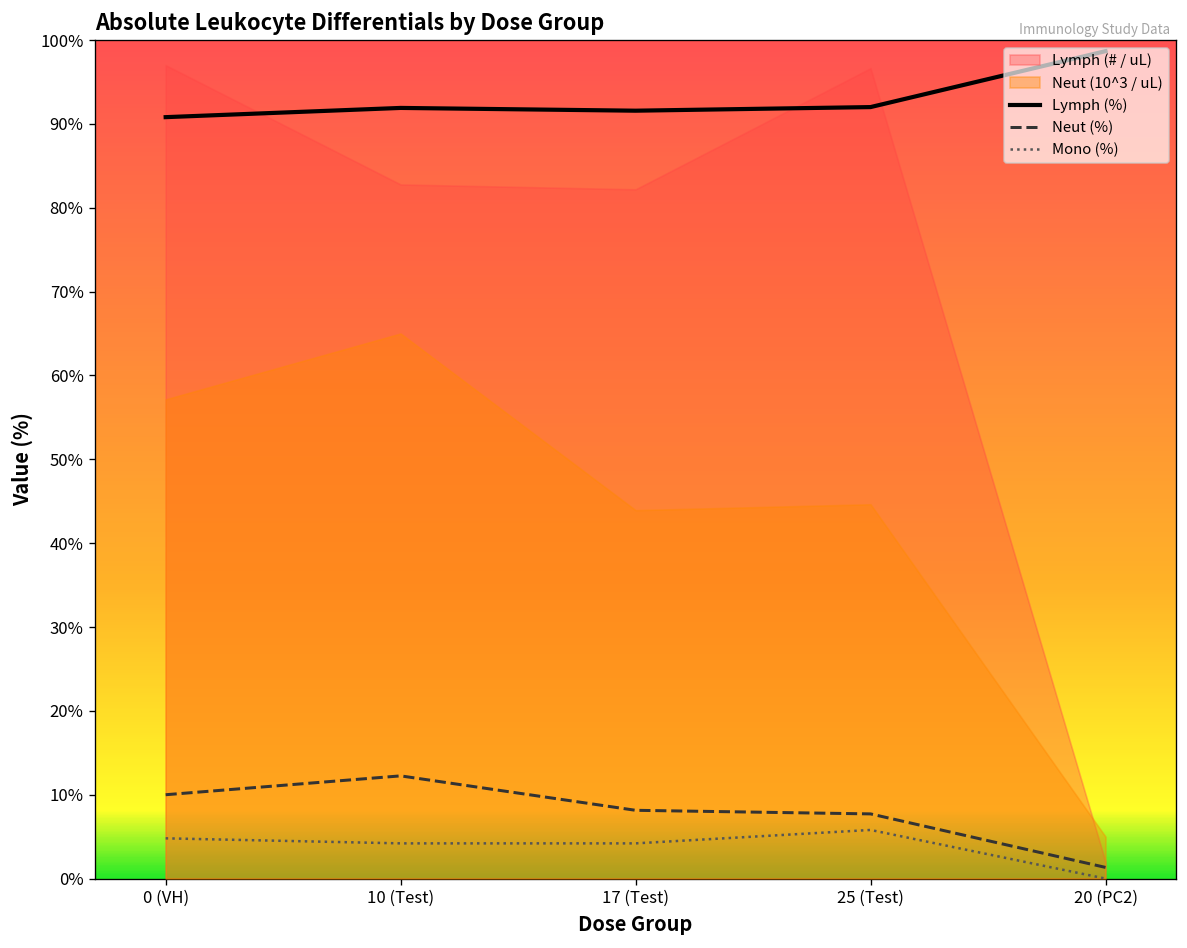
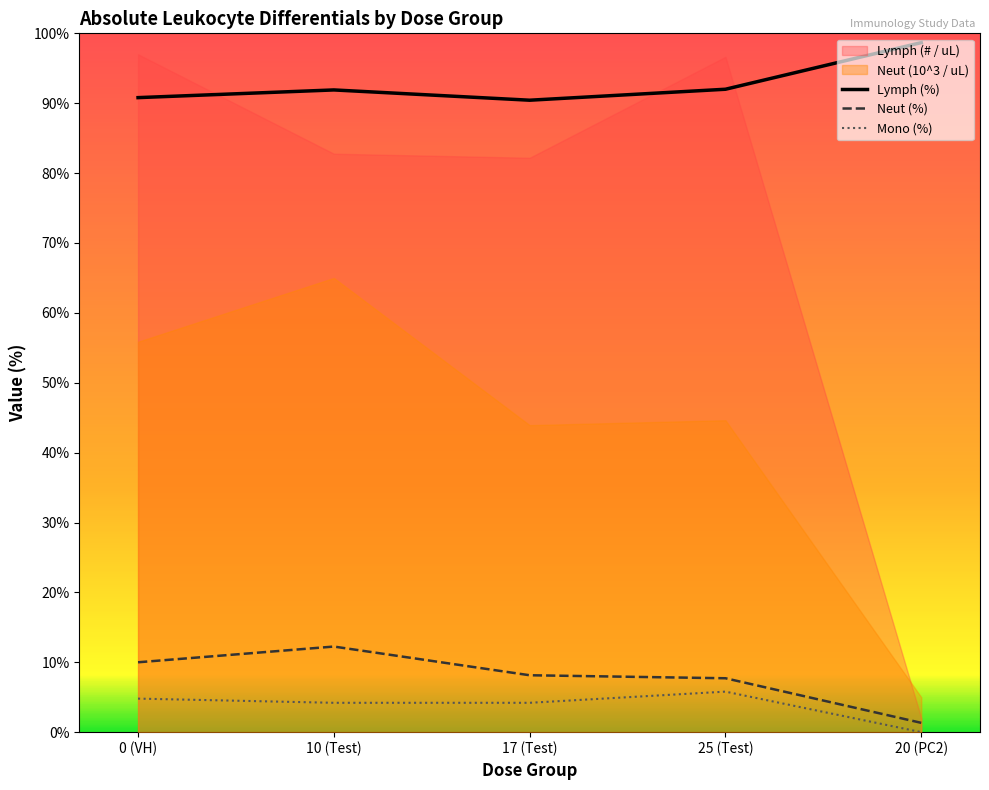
  {
    "Lymph (%)": {
      "0 (VH)": "91%",
      "10 (Test)": "92%",
-     "17 (Test)": "92%",
+     "17 (Test)": "90%",
      "25 (Test)": "92%"
    },
    "Lymph (# / uL)": {
      "0 (VH)": "97%",
      "10 (Test)": "83%",
      "17 (Test)": "82%",
      "25 (Test)": "97%",
      "20 (PC2)": "2%"
    },
    "Neut (10^3 / uL)": {
-     "0 (VH)": "57%",
+     "0 (VH)": "56%",
      "10 (Test)": "65%",
      "17 (Test)": "44%",
      "25 (Test)": "45%",
      "20 (PC2)": "5%"
    }
  }
